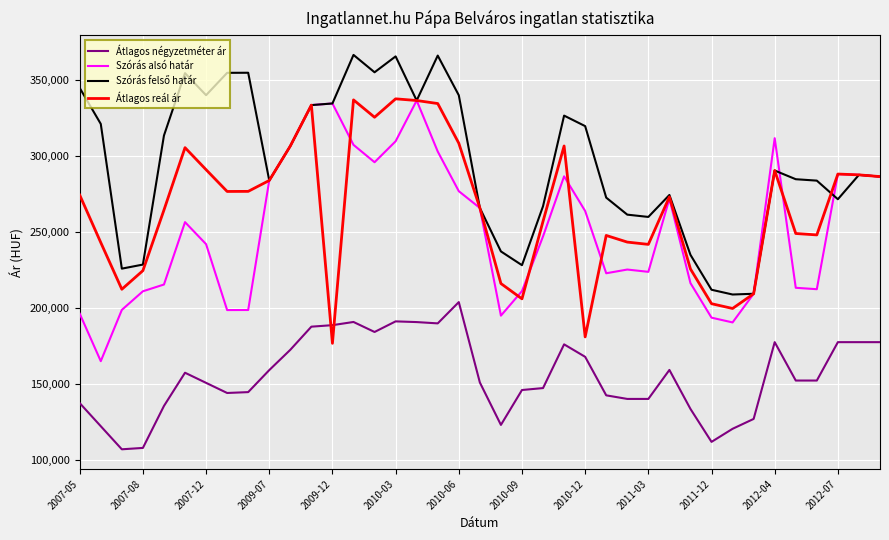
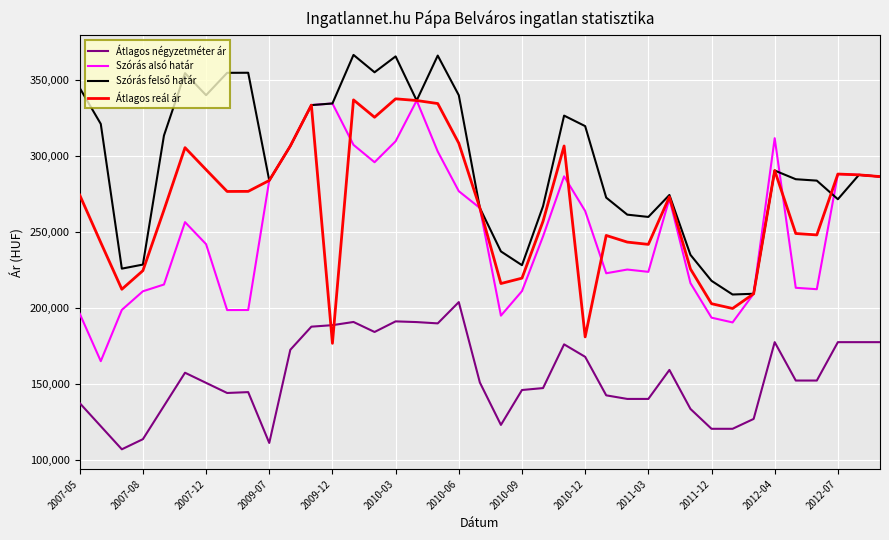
  {
    "Átlagos négyzetméter ár": {
      "2007-05": "138,000",
-     "2007-08": "108,000",
+     "2007-08": "114,000",
      "2007-12": "151,000",
-     "2009-07": "159,000",
+     "2009-07": "111,000",
      "2009-12": "189,000",
      "2010-03": "191,000",
      "2010-06": "204,000",
      "2010-09": "146,000",
      "2010-12": "168,000",
      "2011-03": "140,000",
-     "2011-12": "112,000",
+     "2011-12": "121,000",
      "2012-04": "178,000",
      "2012-07": "178,000"
    },
    "Szórás alsó határ": {
      "2007-05": "197,000",
      "2007-08": "211,000",
      "2007-12": "242,000",
      "2010-03": "310,000",
      "2010-06": "277,000",
      "2010-09": "211,000",
      "2010-12": "264,000",
      "2011-03": "224,000",
      "2011-12": "194,000",
      "2012-04": "312,000"
    },
    "Szórás felső határ": {
      "2007-05": "345,000",
      "2007-08": "229,000",
      "2010-03": "366,000",
      "2010-06": "340,000",
      "2010-09": "228,000",
      "2010-12": "320,000",
      "2011-03": "260,000",
-     "2011-12": "212,000",
+     "2011-12": "218,000",
      "2012-07": "272,000"
    },
    "Átlagos reál ár": {
      "2007-05": "275,000",
      "2007-08": "225,000",
      "2007-12": "291,000",
      "2009-12": "177,000",
      "2010-03": "338,000",
      "2010-06": "309,000",
-     "2010-09": "206,000",
+     "2010-09": "220,000",
      "2010-12": "181,000",
      "2011-03": "242,000",
      "2011-12": "203,000"
    }
  }
